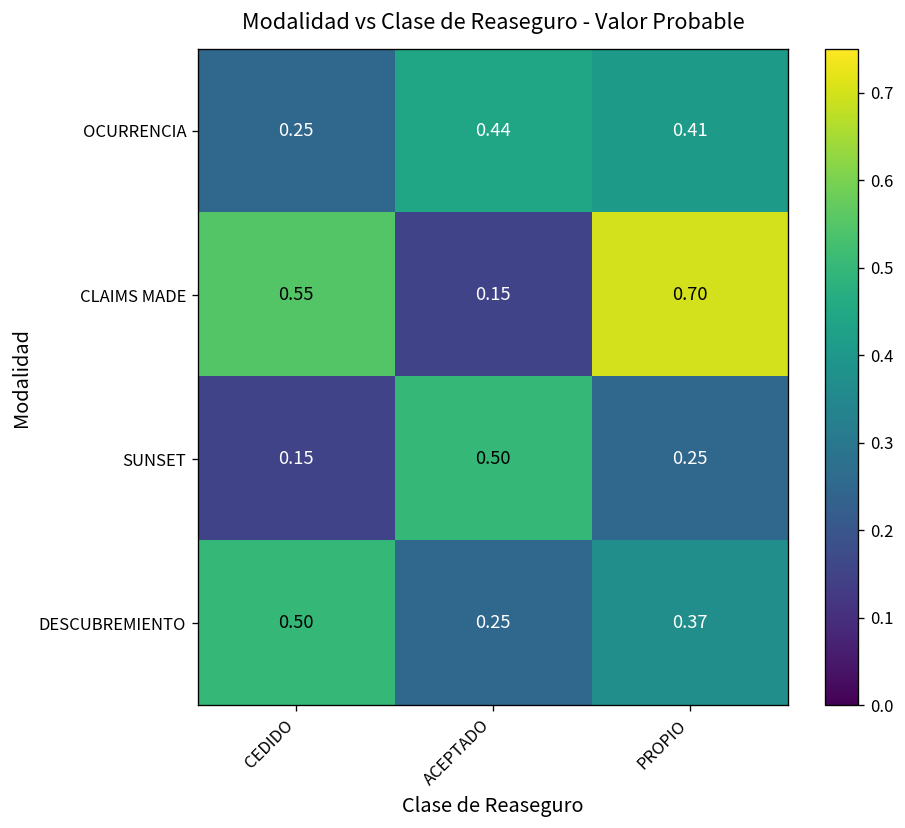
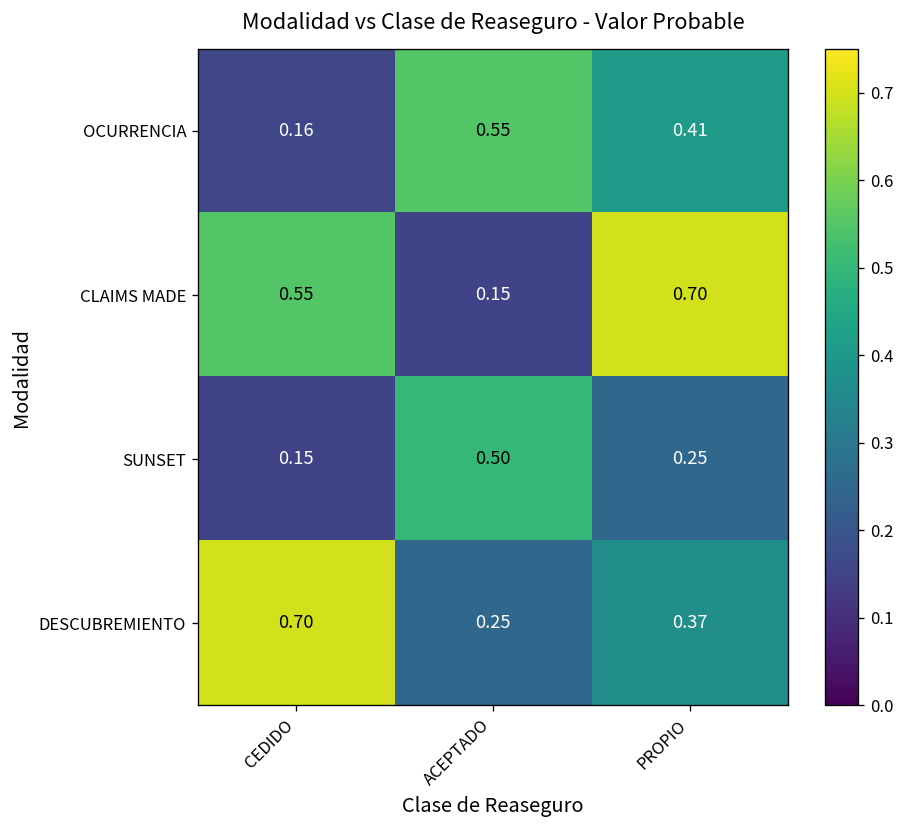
  {
    "OCURRENCIA": {
-     "CEDIDO": 0.25,
-     "ACEPTADO": 0.44,
+     "CEDIDO": 0.16,
+     "ACEPTADO": 0.55,
      "PROPIO": 0.41
    },
    "CLAIMS MADE": {
      "CEDIDO": 0.55,
      "ACEPTADO": 0.15,
      "PROPIO": 0.70
    },
    "SUNSET": {
      "CEDIDO": 0.15,
      "ACEPTADO": 0.50,
      "PROPIO": 0.25
    },
    "DESCUBREMIENTO": {
-     "CEDIDO": 0.50,
+     "CEDIDO": 0.70,
      "ACEPTADO": 0.25,
      "PROPIO": 0.37
    }
  }
